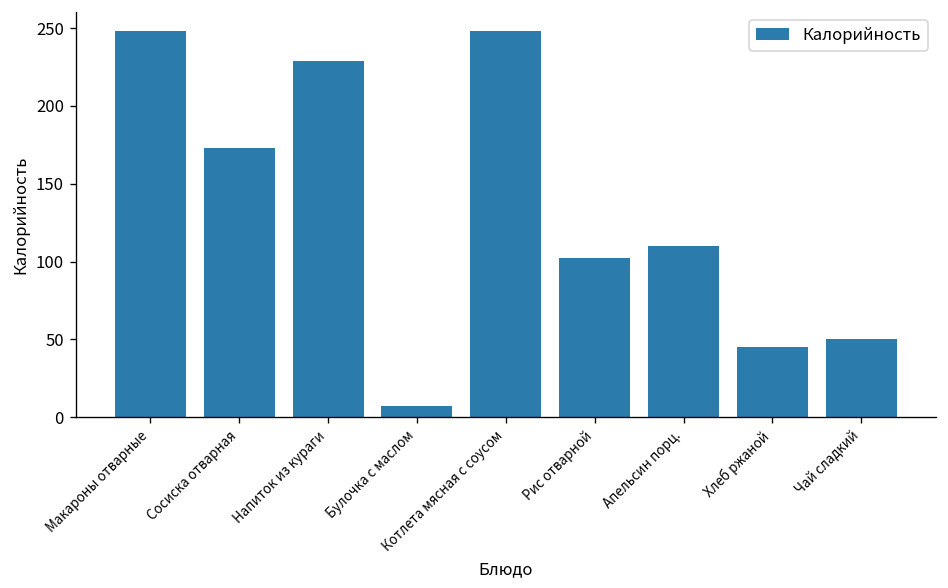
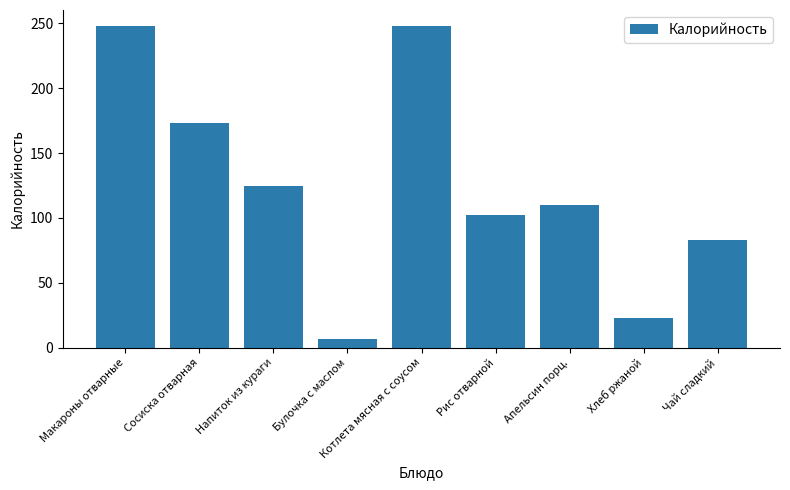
  {
    "Макароны отварные": 248,
    "Сосиска отварная": 173,
-   "Напиток из кураги": 229,
+   "Напиток из кураги": 125,
    "Булочка с маслом": 7,
    "Котлета мясная с соусом": 248,
    "Рис отварной": 102,
    "Апельсин порц.": 110,
-   "Хлеб ржаной": 45,
-   "Чай сладкий": 50
+   "Хлеб ржаной": 23,
+   "Чай сладкий": 83
  }
